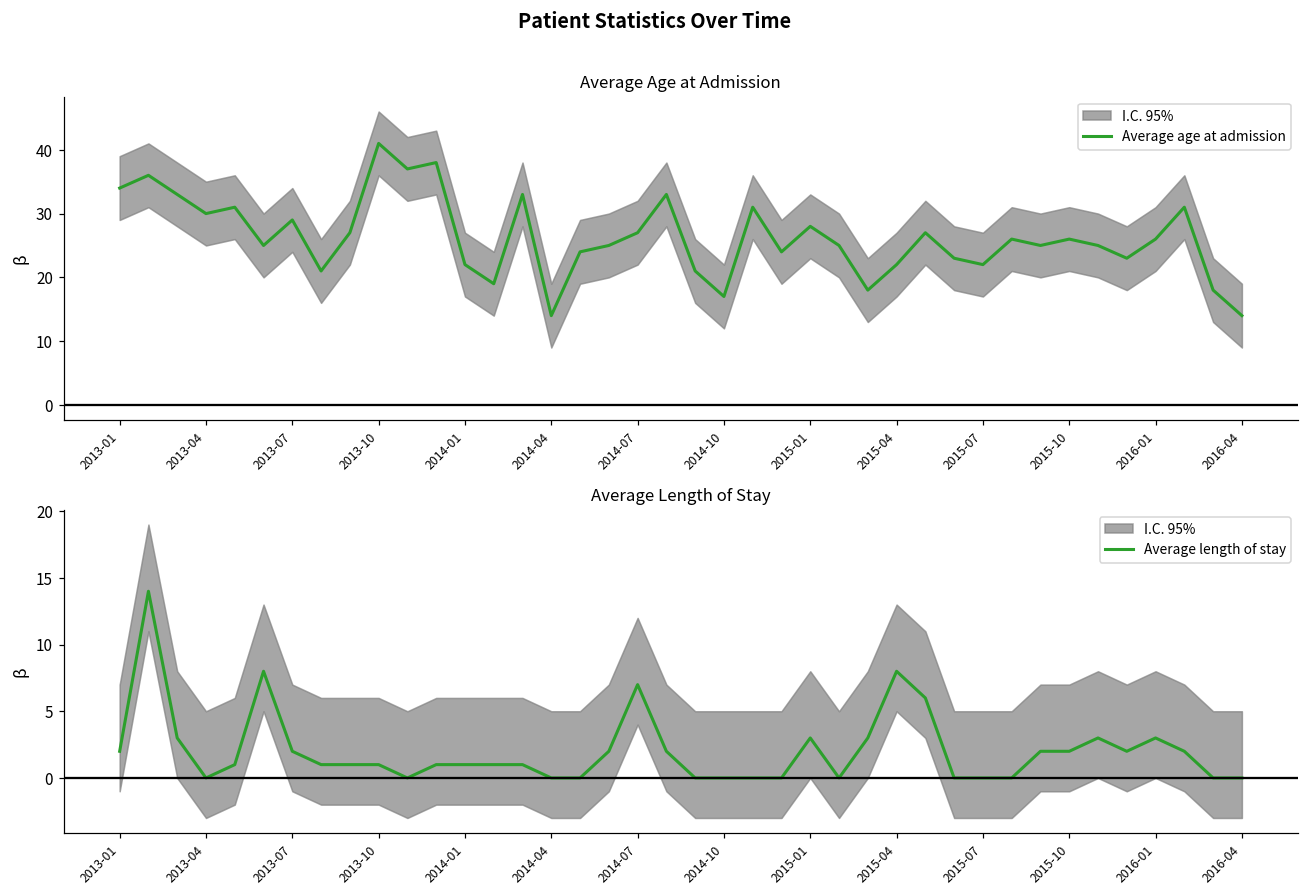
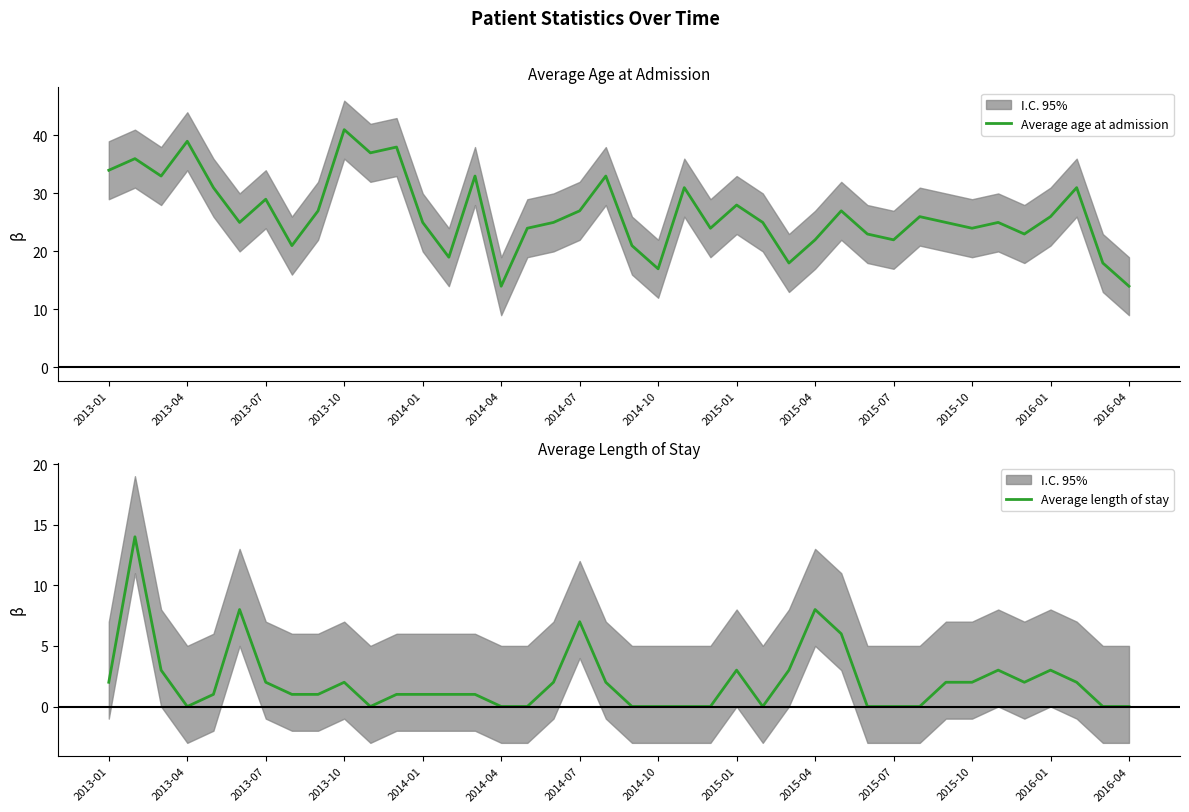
  {
    "Average Age at Admission": {
      "Average age at admission": {
        "2013-01": 34,
-       "2013-04": 30,
+       "2013-04": 39,
        "2013-07": 29,
        "2013-10": 41,
-       "2014-01": 22,
+       "2014-01": 25,
        "2014-04": 14,
        "2014-07": 27,
        "2014-10": 17,
        "2015-01": 28,
        "2015-04": 22,
        "2015-07": 22,
-       "2015-10": 26,
+       "2015-10": 24,
        "2016-01": 26,
        "2016-04": 14
      }
    },
    "Average Length of Stay": {
      "Average length of stay": {
        "2013-01": 2,
        "2013-04": 0,
        "2013-07": 2,
-       "2013-10": 1,
+       "2013-10": 2,
        "2014-01": 1,
        "2014-04": 0,
        "2014-07": 7,
        "2014-10": 0,
        "2015-01": 3,
        "2015-04": 8,
        "2015-07": 0,
        "2015-10": 2,
        "2016-01": 3,
        "2016-04": 0
      },
      "I.C. 95%": {
        "2015-01": 8,
        "2016-01": 8
      }
    }
  }
